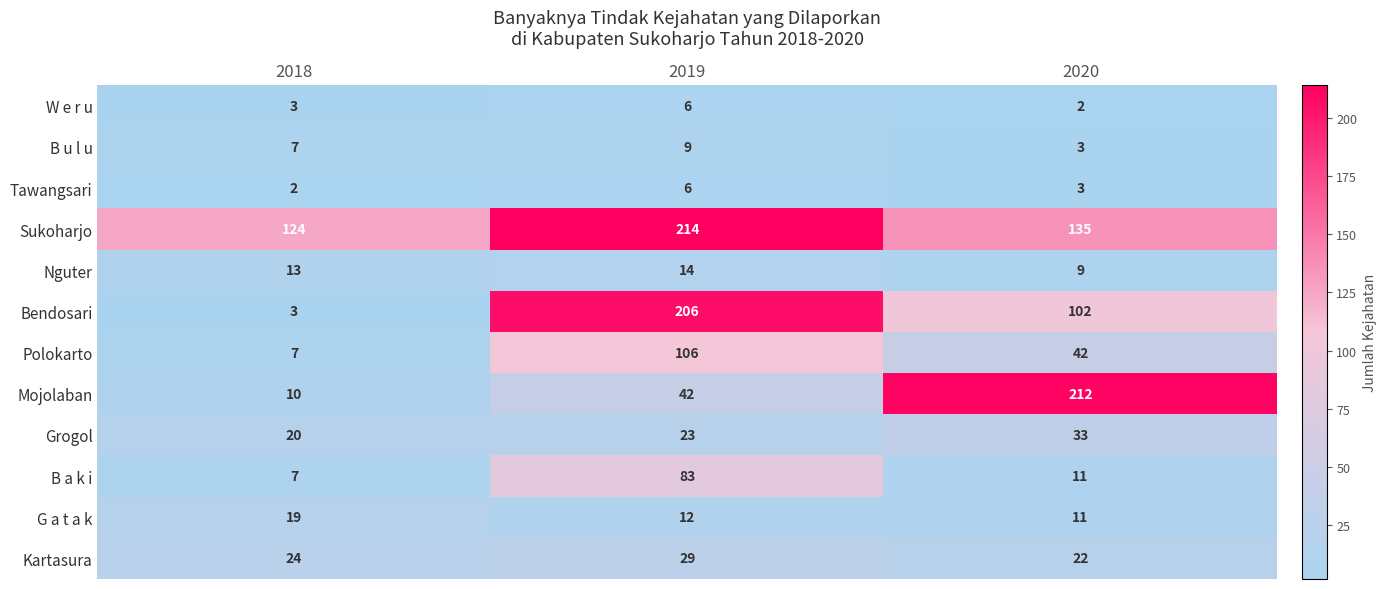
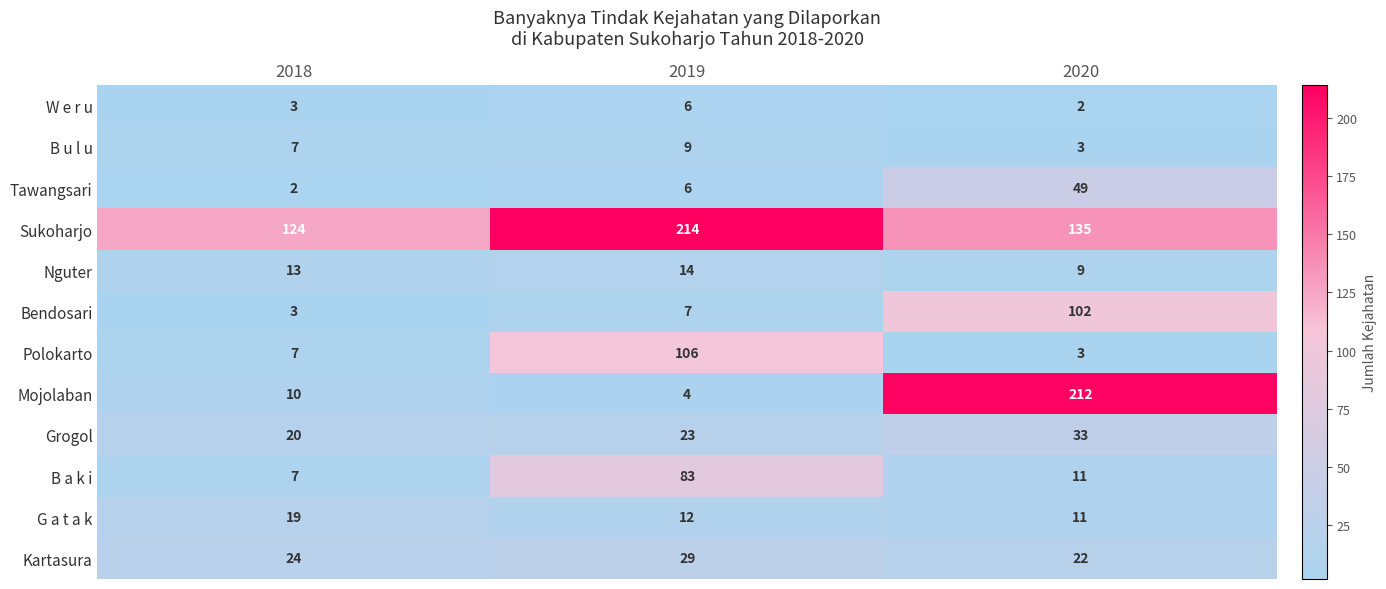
  {
    "W e r u": {
      "2018": 3,
      "2019": 6,
      "2020": 2
    },
    "B u l u": {
      "2018": 7,
      "2019": 9,
      "2020": 3
    },
    "Tawangsari": {
      "2018": 2,
      "2019": 6,
-     "2020": 3
+     "2020": 49
    },
    "Sukoharjo": {
      "2018": 124,
      "2019": 214,
      "2020": 135
    },
    "Nguter": {
      "2018": 13,
      "2019": 14,
      "2020": 9
    },
    "Bendosari": {
      "2018": 3,
-     "2019": 206,
+     "2019": 7,
      "2020": 102
    },
    "Polokarto": {
      "2018": 7,
      "2019": 106,
-     "2020": 42
+     "2020": 3
    },
    "Mojolaban": {
      "2018": 10,
-     "2019": 42,
+     "2019": 4,
      "2020": 212
    },
    "Grogol": {
      "2018": 20,
      "2019": 23,
      "2020": 33
    },
    "B a k i": {
      "2018": 7,
      "2019": 83,
      "2020": 11
    },
    "G a t a k": {
      "2018": 19,
      "2019": 12,
      "2020": 11
    },
    "Kartasura": {
      "2018": 24,
      "2019": 29,
      "2020": 22
    }
  }
